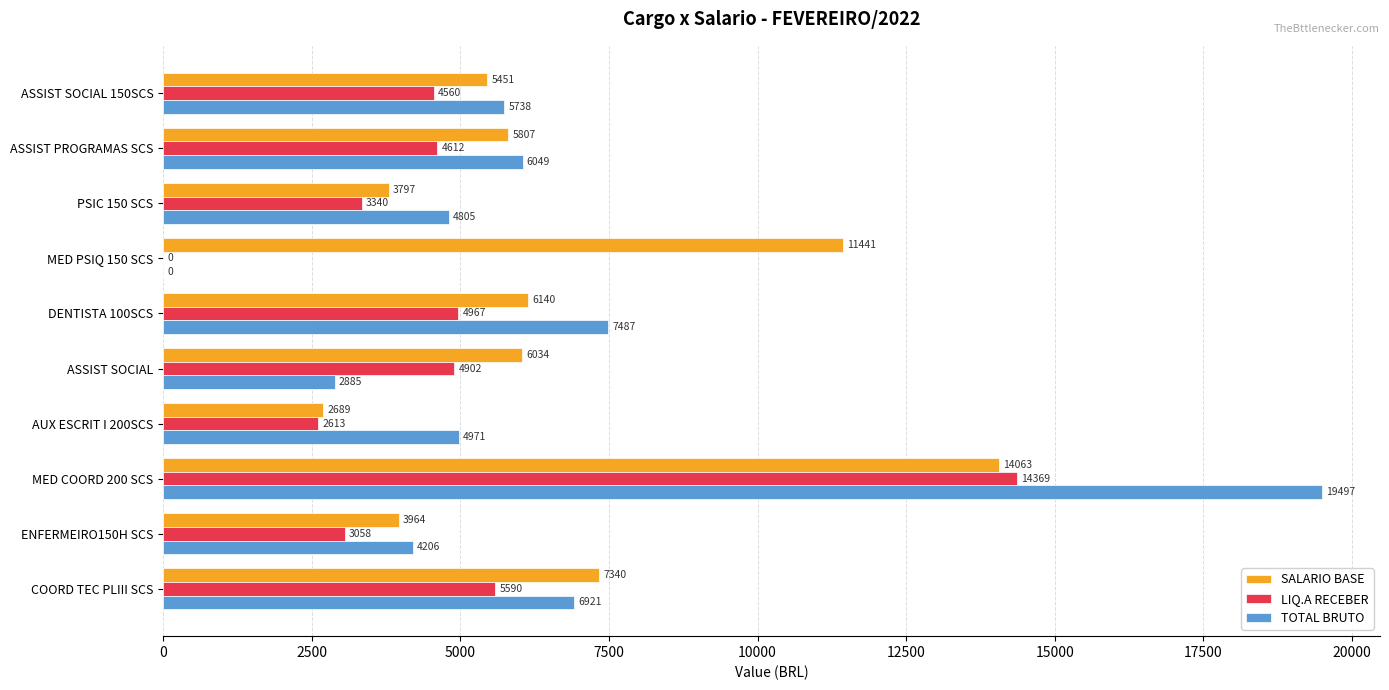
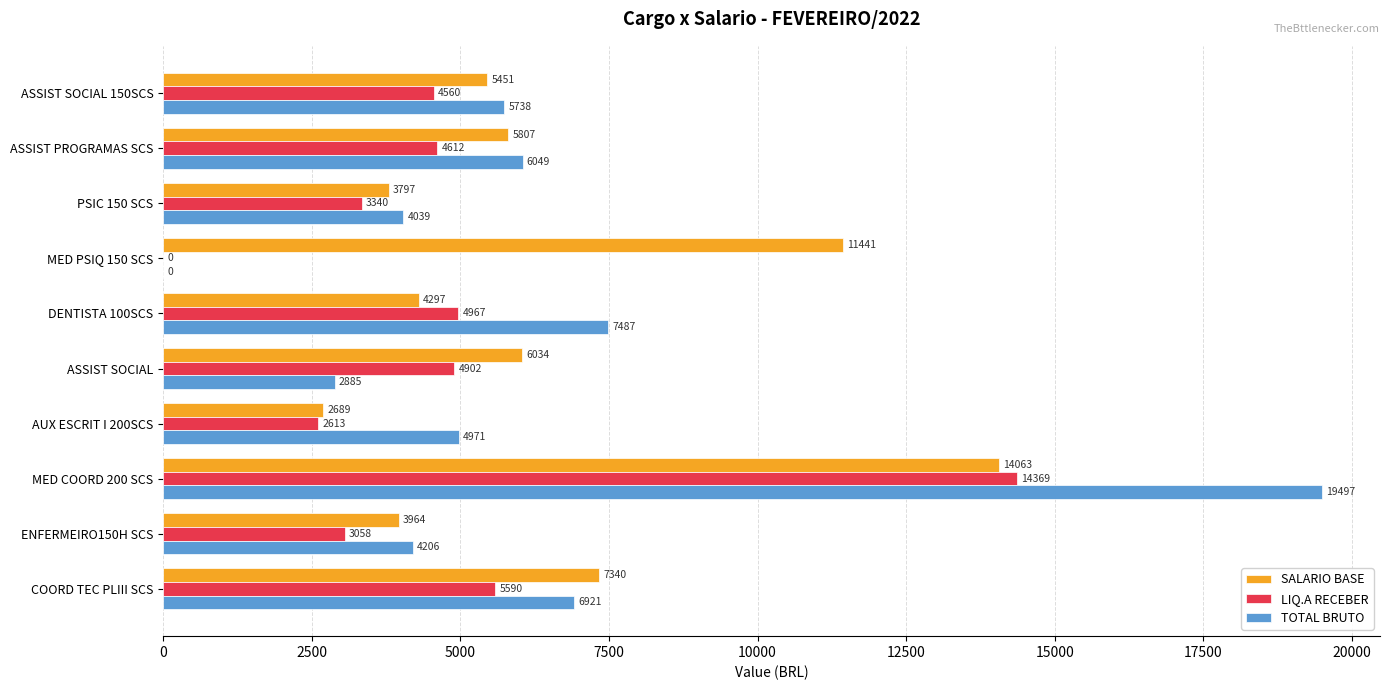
  {
    "SALARIO BASE": {
      "ASSIST SOCIAL 150SCS": 5451,
      "ASSIST PROGRAMAS SCS": 5807,
      "PSIC 150 SCS": 3797,
      "MED PSIQ 150 SCS": 11441,
-     "DENTISTA 100SCS": 6140,
+     "DENTISTA 100SCS": 4297,
      "ASSIST SOCIAL": 6034,
      "AUX ESCRIT I 200SCS": 2689,
      "MED COORD 200 SCS": 14063,
      "ENFERMEIRO150H SCS": 3964,
      "COORD TEC PLIII SCS": 7340
    },
    "LIQ.A RECEBER": {
      "ASSIST SOCIAL 150SCS": 4560,
      "ASSIST PROGRAMAS SCS": 4612,
      "PSIC 150 SCS": 3340,
      "MED PSIQ 150 SCS": 0,
      "DENTISTA 100SCS": 4967,
      "ASSIST SOCIAL": 4902,
      "AUX ESCRIT I 200SCS": 2613,
      "MED COORD 200 SCS": 14369,
      "ENFERMEIRO150H SCS": 3058,
      "COORD TEC PLIII SCS": 5590
    },
    "TOTAL BRUTO": {
      "ASSIST SOCIAL 150SCS": 5738,
      "ASSIST PROGRAMAS SCS": 6049,
-     "PSIC 150 SCS": 4805,
+     "PSIC 150 SCS": 4039,
      "MED PSIQ 150 SCS": 0,
      "DENTISTA 100SCS": 7487,
      "ASSIST SOCIAL": 2885,
      "AUX ESCRIT I 200SCS": 4971,
      "MED COORD 200 SCS": 19497,
      "ENFERMEIRO150H SCS": 4206,
      "COORD TEC PLIII SCS": 6921
    }
  }
